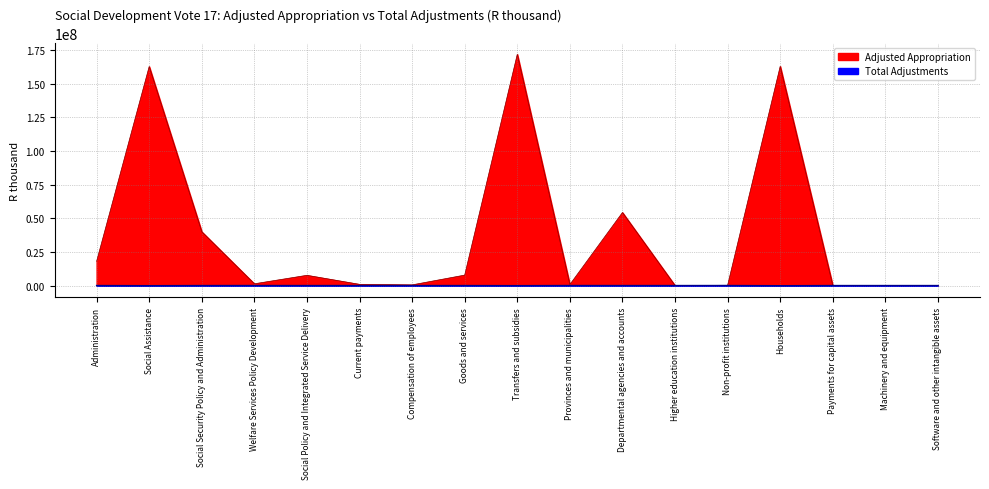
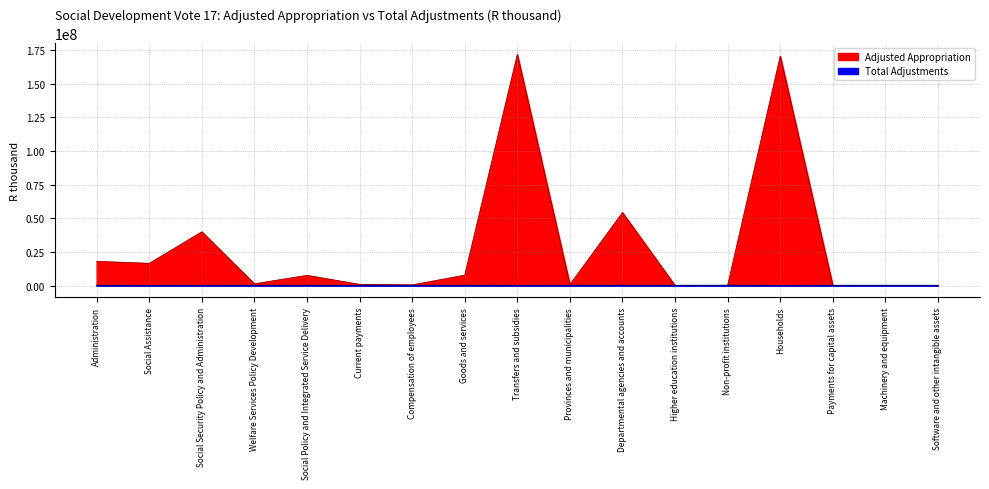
  {
    "Adjusted Appropriation": {
      "Administration": 18000000,
-     "Social Assistance": 163000000,
+     "Social Assistance": 17000000,
      "Social Security Policy and Administration": 40000000,
      "Social Policy and Integrated Service Delivery": 8000000,
      "Goods and services": 8000000,
      "Transfers and subsidies": 172000000,
      "Departmental agencies and accounts": 54000000,
-     "Households": 163000000
+     "Households": 171000000
    }
  }
